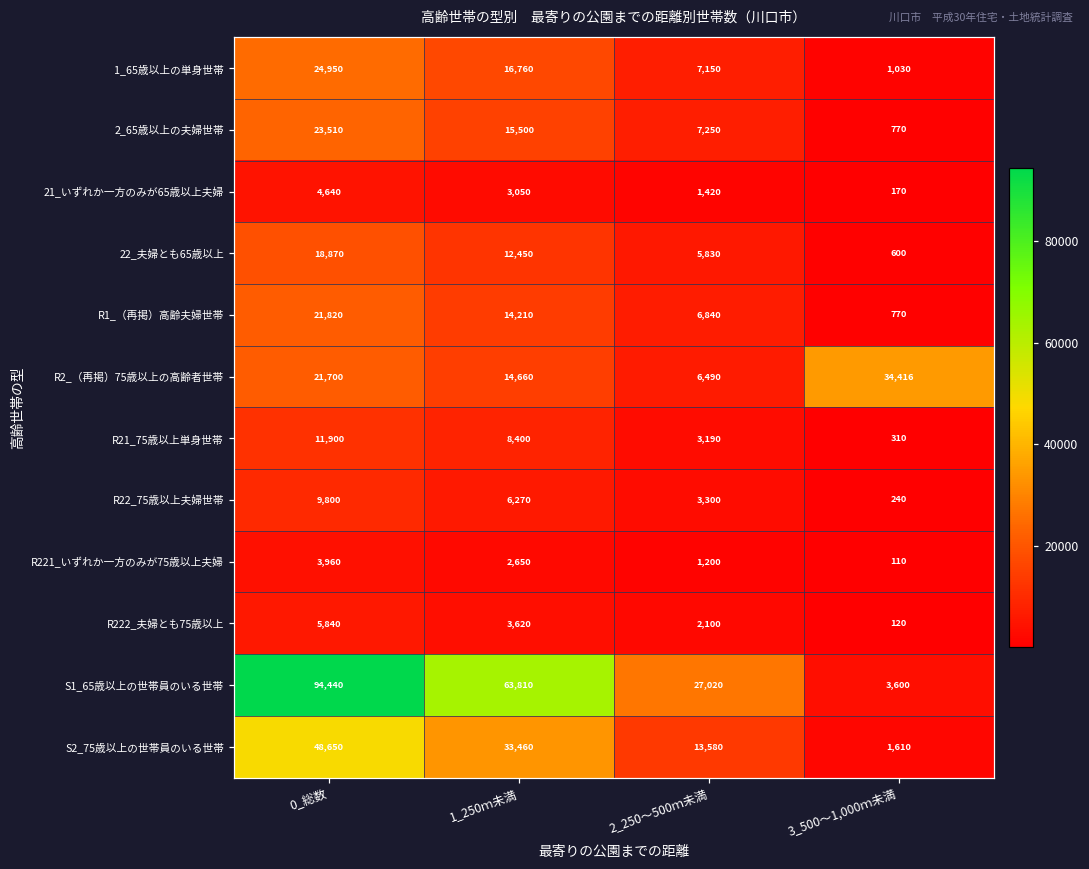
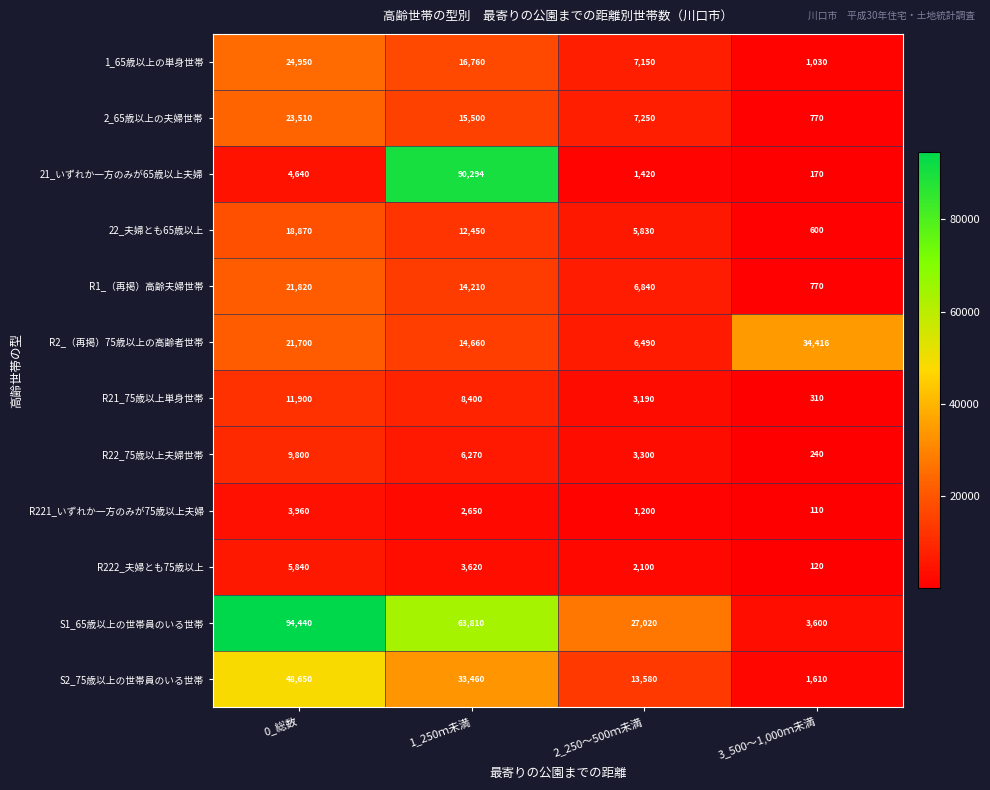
  {
    "1_65歳以上の単身世帯": {
      "0_総数": "24,950",
      "1_250ｍ未満": "16,760",
      "2_250～500ｍ未満": "7,150",
      "3_500～1,000ｍ未満": "1,030"
    },
    "2_65歳以上の夫婦世帯": {
      "0_総数": "23,510",
      "1_250ｍ未満": "15,500",
      "2_250～500ｍ未満": "7,250",
      "3_500～1,000ｍ未満": "770"
    },
    "21_いずれか一方のみが65歳以上夫婦": {
      "0_総数": "4,640",
-     "1_250ｍ未満": "3,050",
+     "1_250ｍ未満": "90,294",
      "2_250～500ｍ未満": "1,420",
      "3_500～1,000ｍ未満": "170"
    },
    "22_夫婦とも65歳以上": {
      "0_総数": "18,870",
      "1_250ｍ未満": "12,450",
      "2_250～500ｍ未満": "5,830",
      "3_500～1,000ｍ未満": "600"
    },
    "R1_（再掲）高齢夫婦世帯": {
      "0_総数": "21,820",
      "1_250ｍ未満": "14,210",
      "2_250～500ｍ未満": "6,840",
      "3_500～1,000ｍ未満": "770"
    },
    "R2_（再掲）75歳以上の高齢者世帯": {
      "0_総数": "21,700",
      "1_250ｍ未満": "14,660",
      "2_250～500ｍ未満": "6,490",
      "3_500～1,000ｍ未満": "34,416"
    },
    "R21_75歳以上単身世帯": {
      "0_総数": "11,900",
      "1_250ｍ未満": "8,400",
      "2_250～500ｍ未満": "3,190",
      "3_500～1,000ｍ未満": "310"
    },
    "R22_75歳以上夫婦世帯": {
      "0_総数": "9,800",
      "1_250ｍ未満": "6,270",
      "2_250～500ｍ未満": "3,300",
      "3_500～1,000ｍ未満": "240"
    },
    "R221_いずれか一方のみが75歳以上夫婦": {
      "0_総数": "3,960",
      "1_250ｍ未満": "2,650",
      "2_250～500ｍ未満": "1,200",
      "3_500～1,000ｍ未満": "110"
    },
    "R222_夫婦とも75歳以上": {
      "0_総数": "5,840",
      "1_250ｍ未満": "3,620",
      "2_250～500ｍ未満": "2,100",
      "3_500～1,000ｍ未満": "120"
    },
    "S1_65歳以上の世帯員のいる世帯": {
      "0_総数": "94,440",
      "1_250ｍ未満": "63,810",
      "2_250～500ｍ未満": "27,020",
      "3_500～1,000ｍ未満": "3,600"
    },
    "S2_75歳以上の世帯員のいる世帯": {
      "0_総数": "48,650",
      "1_250ｍ未満": "33,460",
      "2_250～500ｍ未満": "13,580",
      "3_500～1,000ｍ未満": "1,610"
    }
  }
